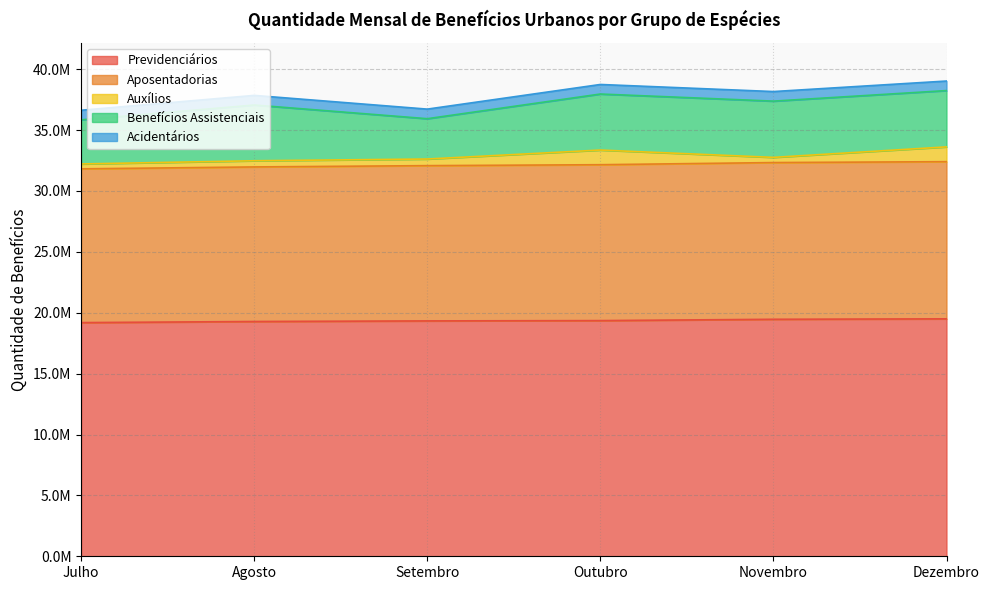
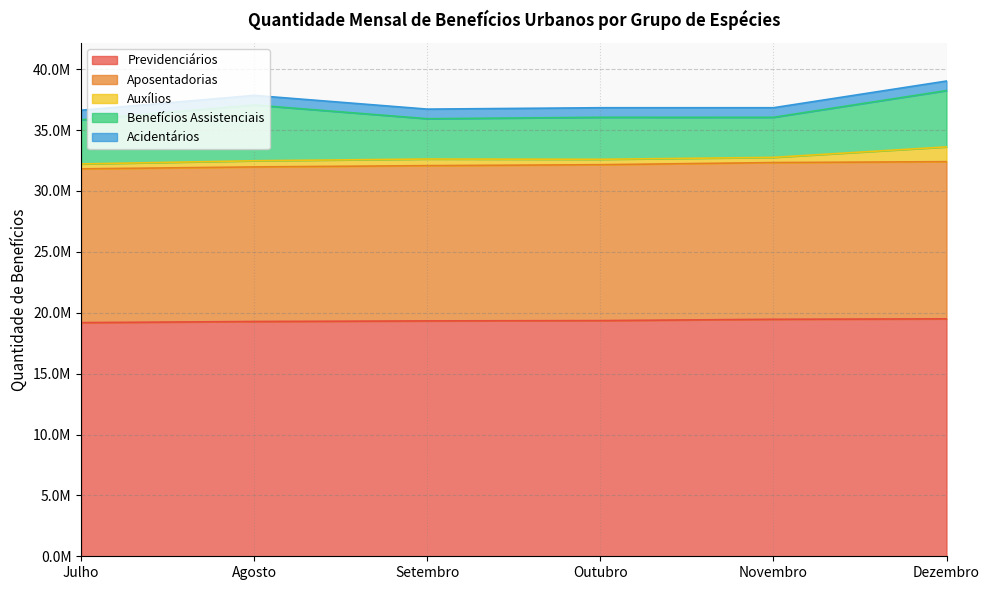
  {
    "Auxílios": {
      "Julho": 400000,
      "Agosto": 500000,
      "Setembro": 500000,
-     "Outubro": 1200000,
+     "Outubro": 400000,
      "Novembro": 400000,
      "Dezembro": 1200000
    },
    "Benefícios Assistenciais": {
      "Julho": 3600000,
      "Setembro": 3300000,
-     "Outubro": 4600000,
-     "Novembro": 4600000,
+     "Outubro": 3500000,
+     "Novembro": 3300000,
      "Dezembro": 4600000
    },
    "Acidentários": {
      "Julho": 800000,
      "Setembro": 800000,
      "Outubro": 800000,
      "Novembro": 800000,
      "Dezembro": 800000
    }
  }
